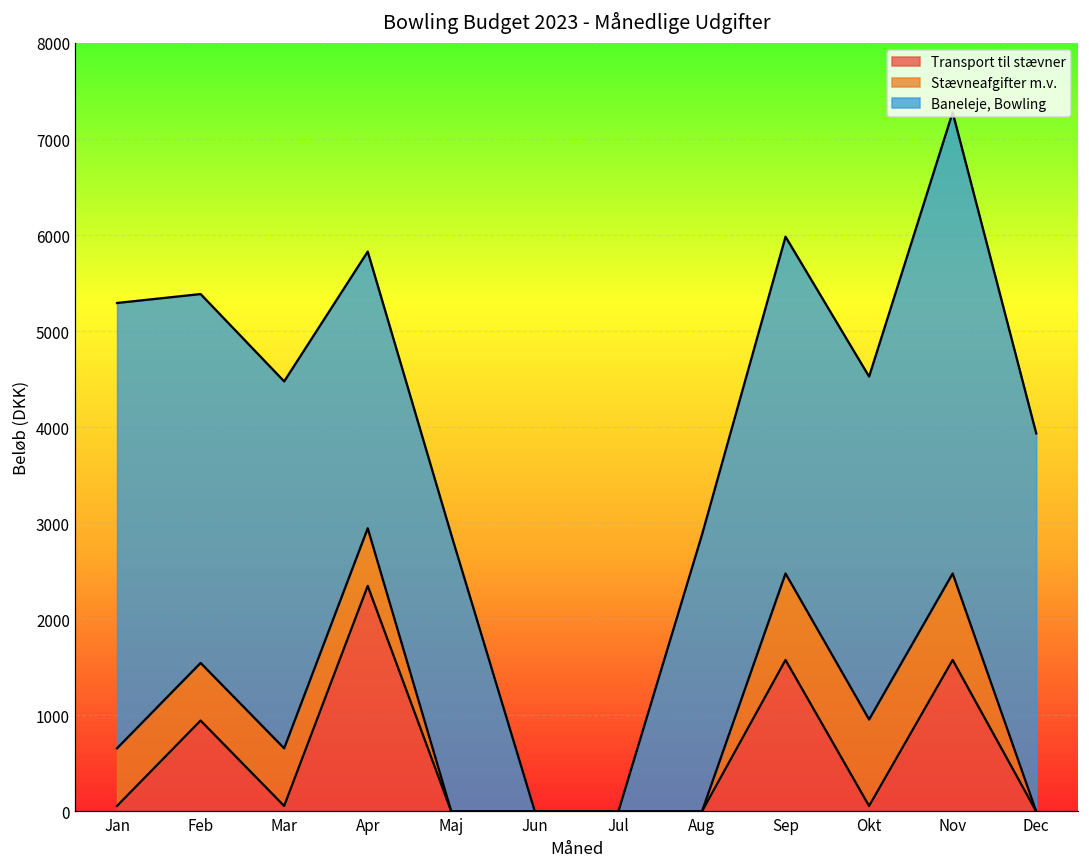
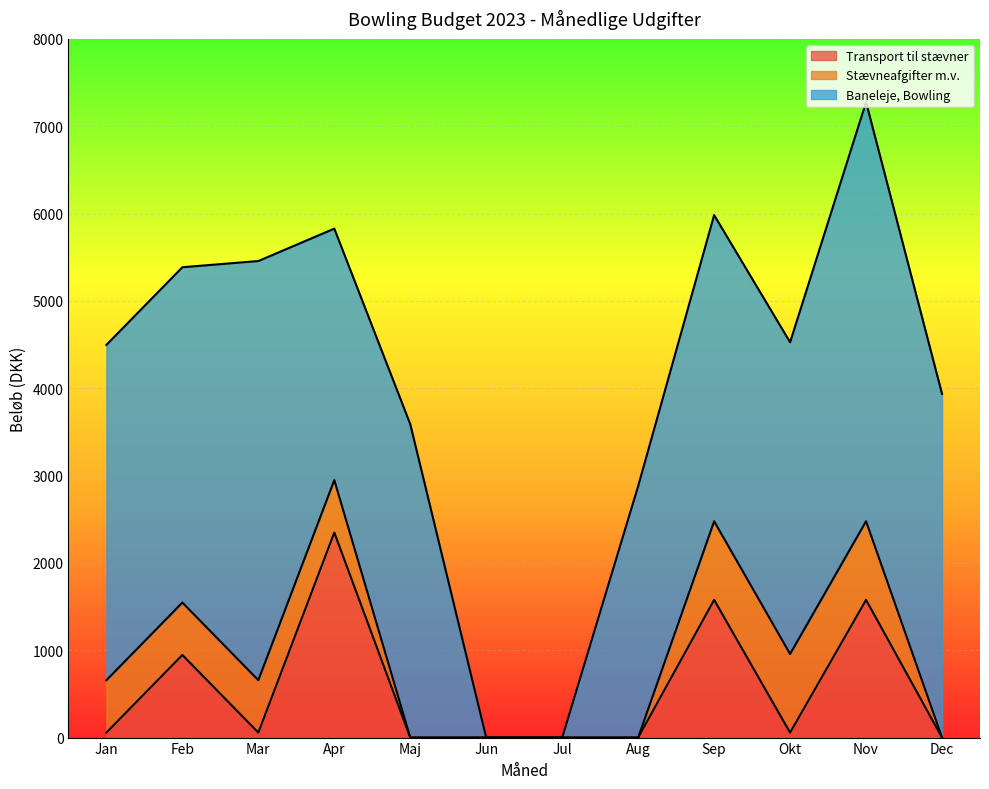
  {
    "Baneleje, Bowling": {
-     "Jan": 4600,
+     "Jan": 3800,
      "Feb": 3800,
-     "Mar": 3800,
+     "Mar": 4800,
      "Apr": 2900,
-     "Maj": 2900,
+     "Maj": 3600,
      "Aug": 2900,
      "Sep": 3500,
      "Okt": 3600,
      "Dec": 3900
    }
  }
